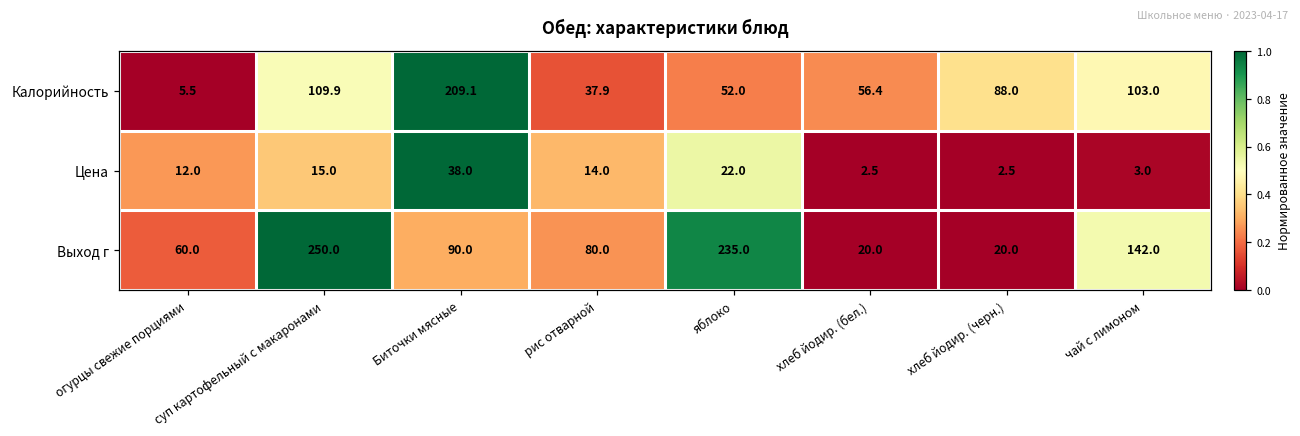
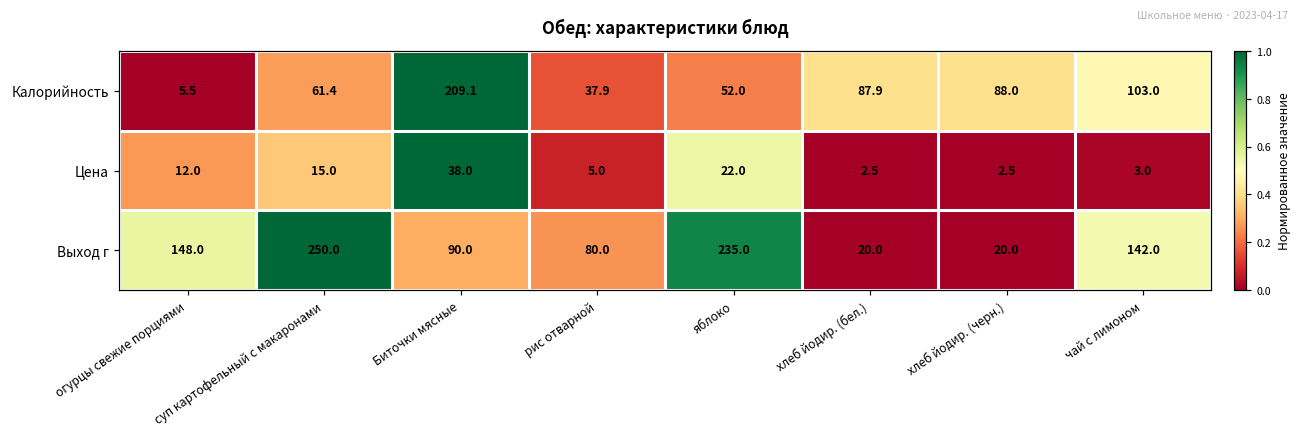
  {
    "Калорийность": {
      "огурцы свежие порциями": 5.5,
-     "суп картофельный с макаронами": 109.9,
+     "суп картофельный с макаронами": 61.4,
      "Биточки мясные": 209.1,
      "рис отварной": 37.9,
      "яблоко": 52.0,
-     "хлеб йодир. (бел.)": 56.4,
+     "хлеб йодир. (бел.)": 87.9,
      "хлеб йодир. (черн.)": 88.0,
      "чай с лимоном": 103.0
    },
    "Цена": {
      "огурцы свежие порциями": 12.0,
      "суп картофельный с макаронами": 15.0,
      "Биточки мясные": 38.0,
-     "рис отварной": 14.0,
+     "рис отварной": 5.0,
      "яблоко": 22.0,
      "хлеб йодир. (бел.)": 2.5,
      "хлеб йодир. (черн.)": 2.5,
      "чай с лимоном": 3.0
    },
    "Выход г": {
-     "огурцы свежие порциями": 60.0,
+     "огурцы свежие порциями": 148.0,
      "суп картофельный с макаронами": 250.0,
      "Биточки мясные": 90.0,
      "рис отварной": 80.0,
      "яблоко": 235.0,
      "хлеб йодир. (бел.)": 20.0,
      "хлеб йодир. (черн.)": 20.0,
      "чай с лимоном": 142.0
    }
  }
